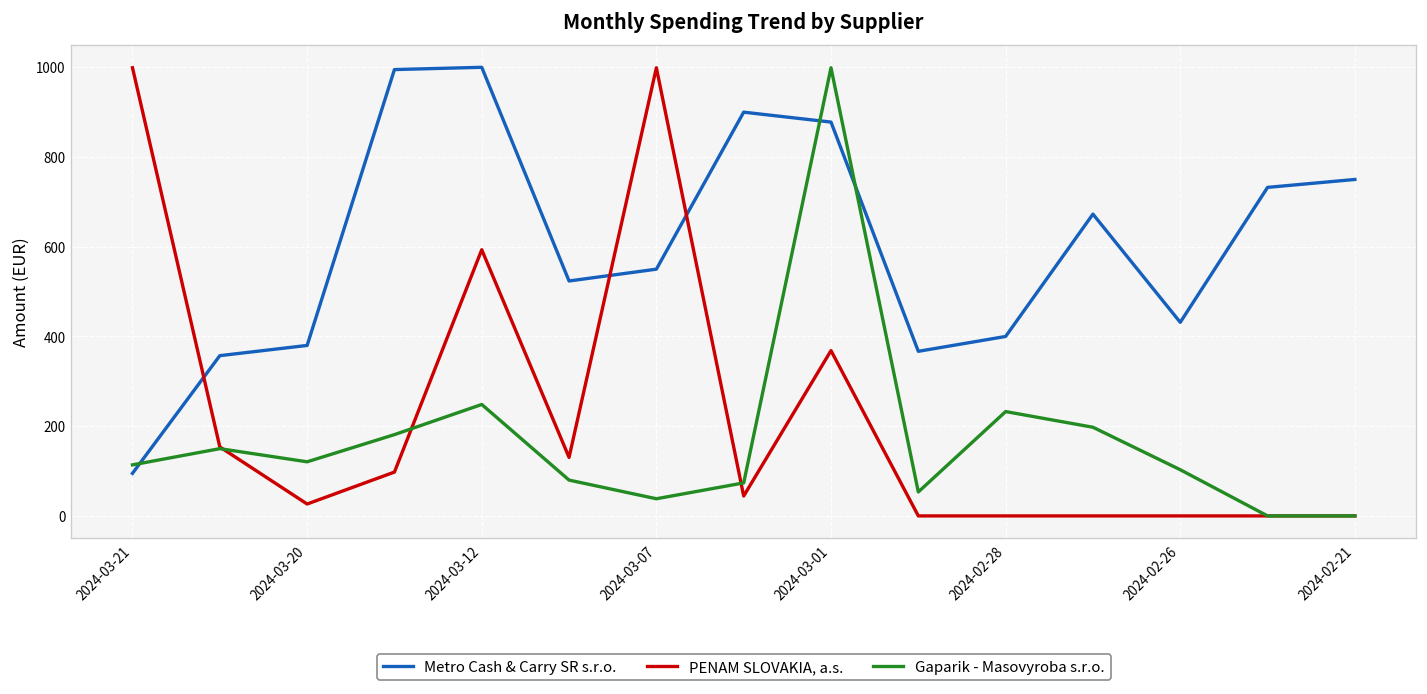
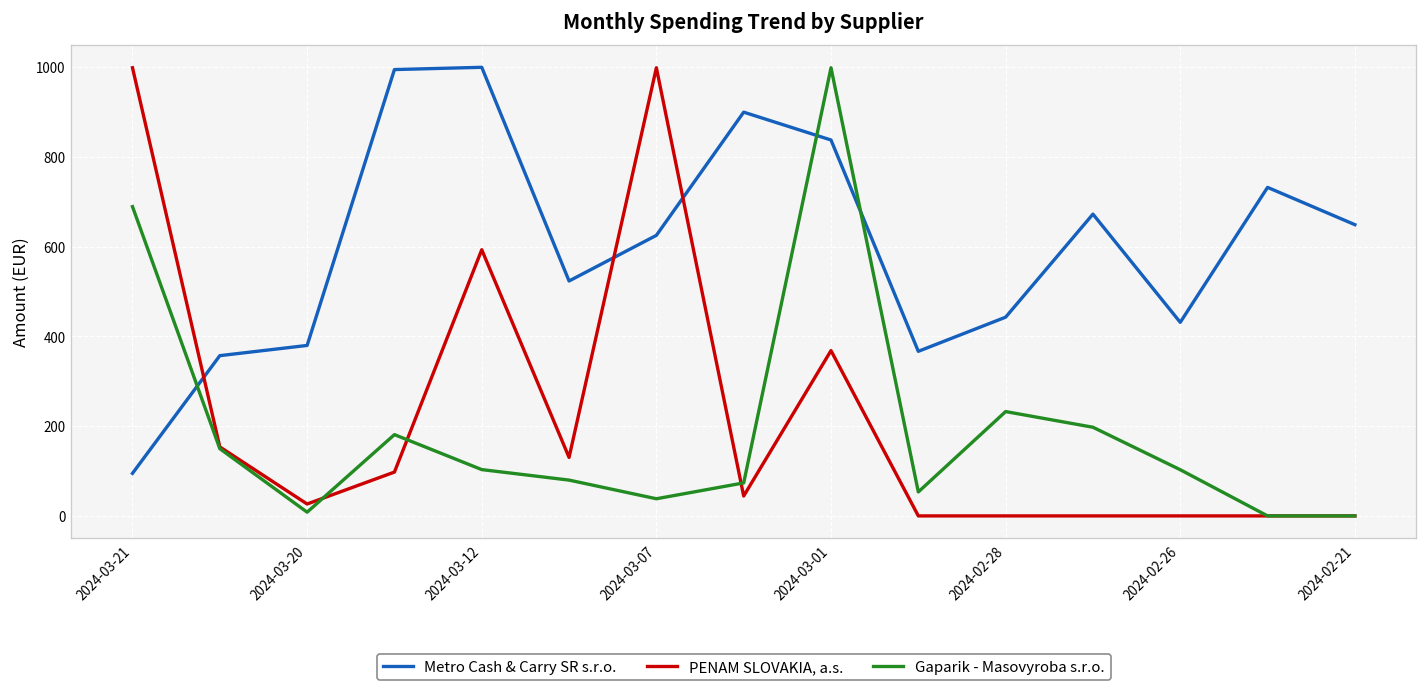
  {
    "Metro Cash & Carry SR s.r.o.": {
      "2024-03-21": 90,
      "2024-03-20": 380,
      "2024-03-12": 1000,
-     "2024-03-07": 550,
-     "2024-03-01": 880,
-     "2024-02-28": 400,
+     "2024-03-07": 630,
+     "2024-03-01": 840,
+     "2024-02-28": 440,
      "2024-02-26": 430,
-     "2024-02-21": 750
+     "2024-02-21": 650
    },
    "PENAM SLOVAKIA, a.s.": {
      "2024-03-21": 1000,
      "2024-03-20": 30,
      "2024-03-12": 590,
      "2024-03-07": 1000,
      "2024-03-01": 370,
      "2024-02-28": 0,
      "2024-02-26": 0
    },
    "Gaparik - Masovyroba s.r.o.": {
-     "2024-03-21": 110,
-     "2024-03-20": 120,
-     "2024-03-12": 250,
+     "2024-03-21": 690,
+     "2024-03-20": 10,
+     "2024-03-12": 100,
      "2024-03-07": 40,
      "2024-03-01": 1000,
      "2024-02-28": 230,
      "2024-02-26": 100
    }
  }
